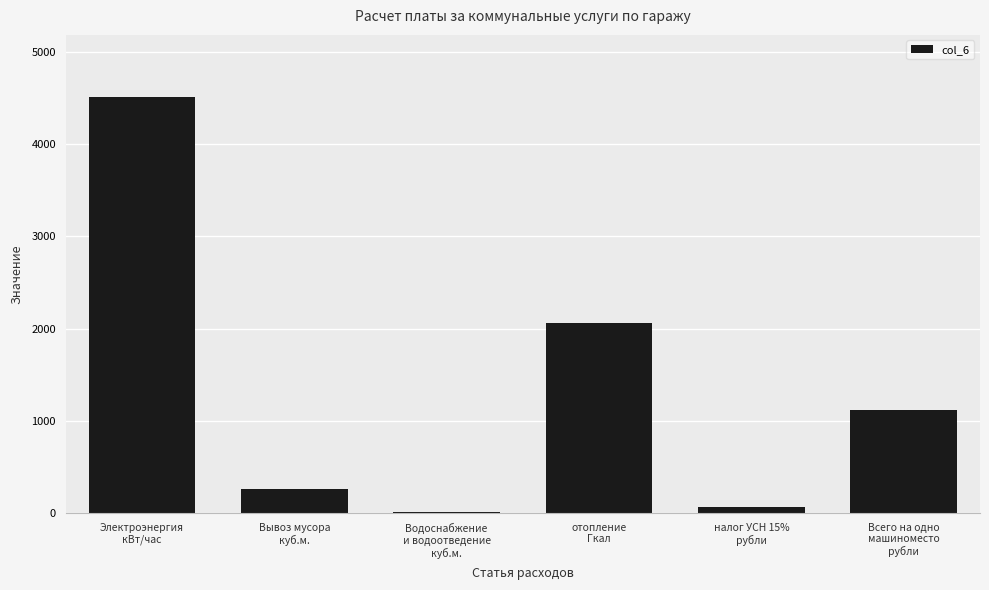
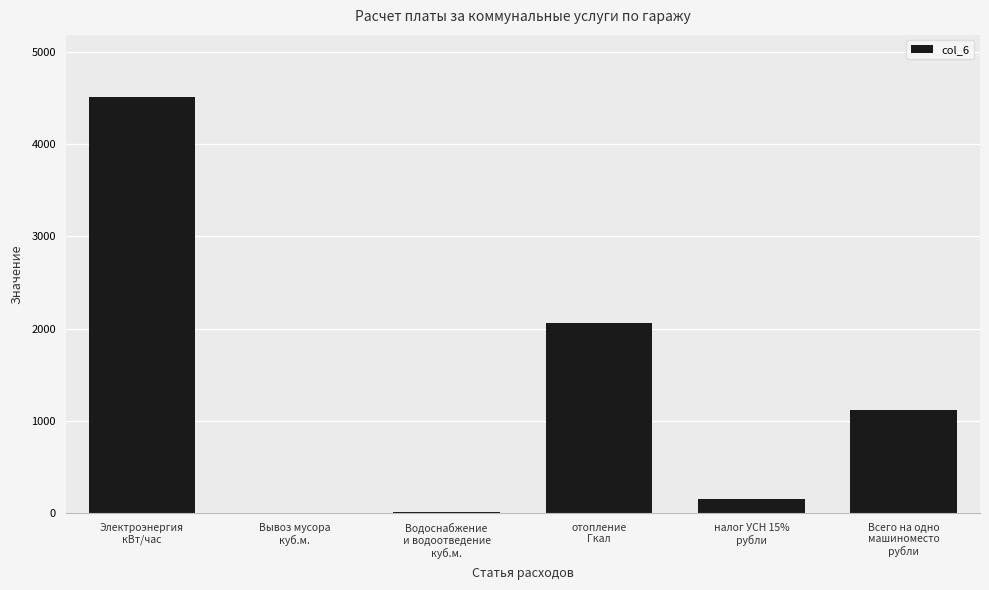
  {
    "Электроэнергия кВт/час": 4500,
-   "Вывоз мусора куб.м.": 300,
+   "Вывоз мусора куб.м.": 0,
    "отопление Гкал": 2100,
-   "налог УСН 15% рубли": 100,
+   "налог УСН 15% рубли": 200,
    "Всего на одно машиноместо рубли": 1100
  }
